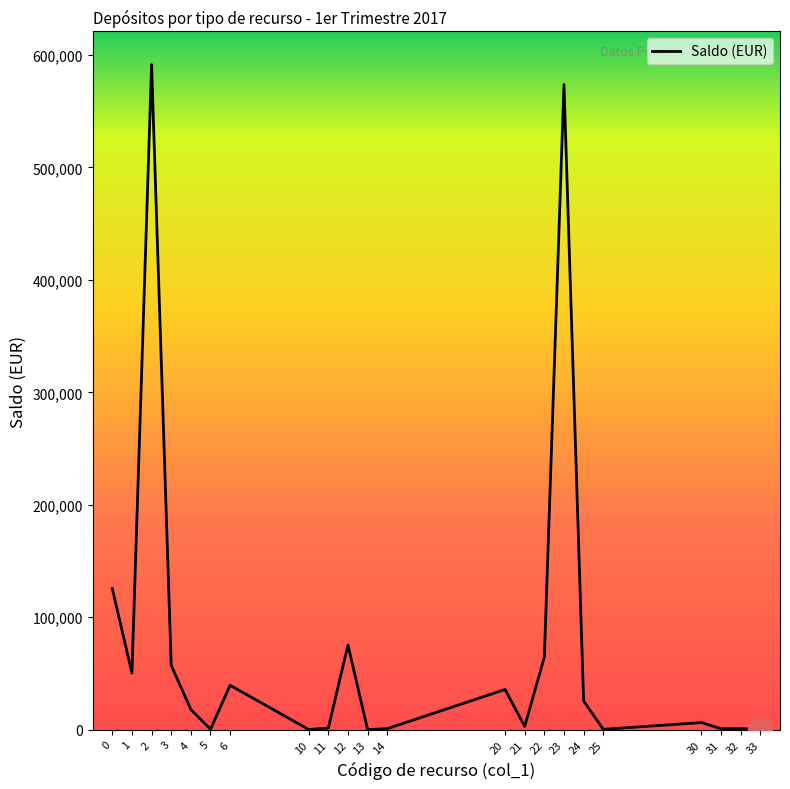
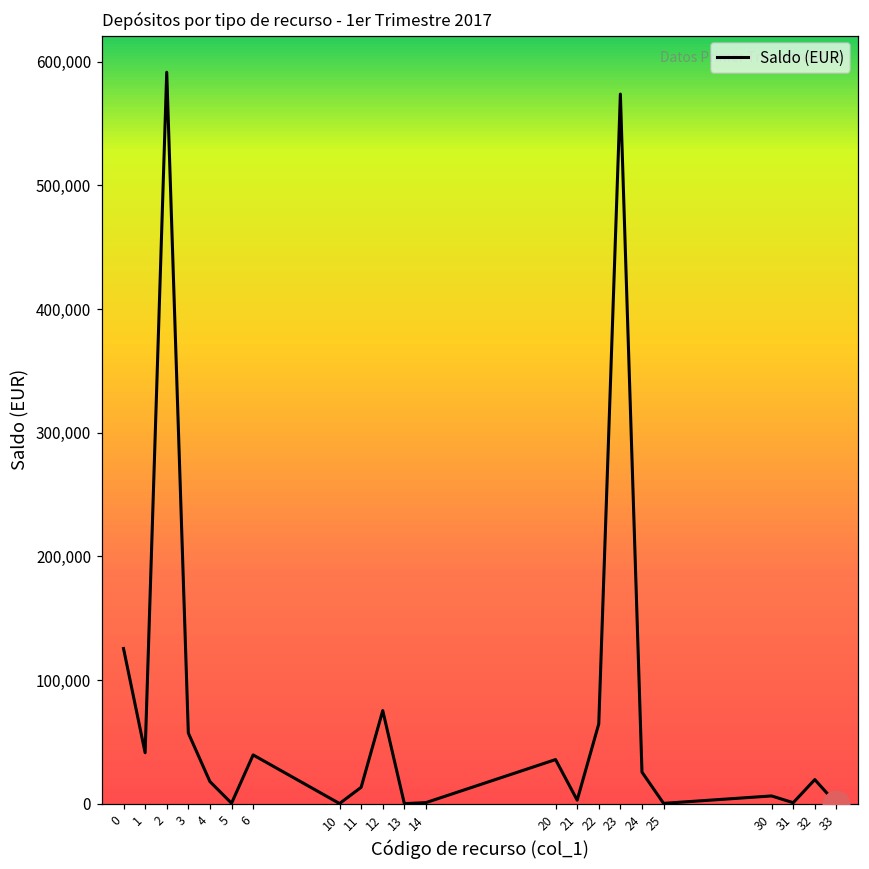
  {
    "Saldo (EUR)": {
      "0": "126,000",
-     "1": "50,000",
+     "1": "41,000",
      "2": "591,000",
      "3": "57,000",
      "4": "18,000",
      "5": "0",
      "6": "40,000",
      "10": "0",
-     "11": "1,000",
+     "11": "13,000",
      "12": "75,000",
      "13": "0",
      "14": "1,000",
      "20": "36,000",
      "21": "3,000",
      "22": "65,000",
      "23": "574,000",
      "24": "26,000",
      "25": "0",
      "30": "6,000",
      "31": "1,000",
-     "32": "1,000"
+     "32": "20,000"
    }
  }
